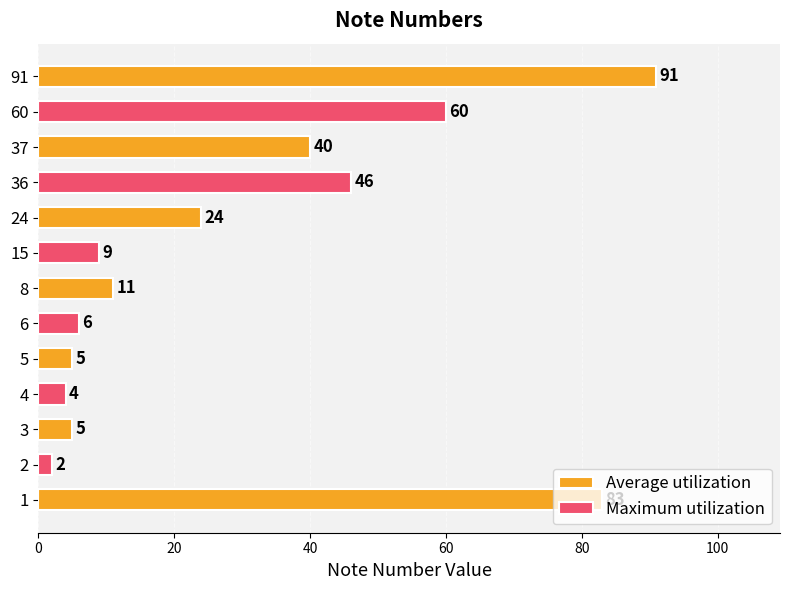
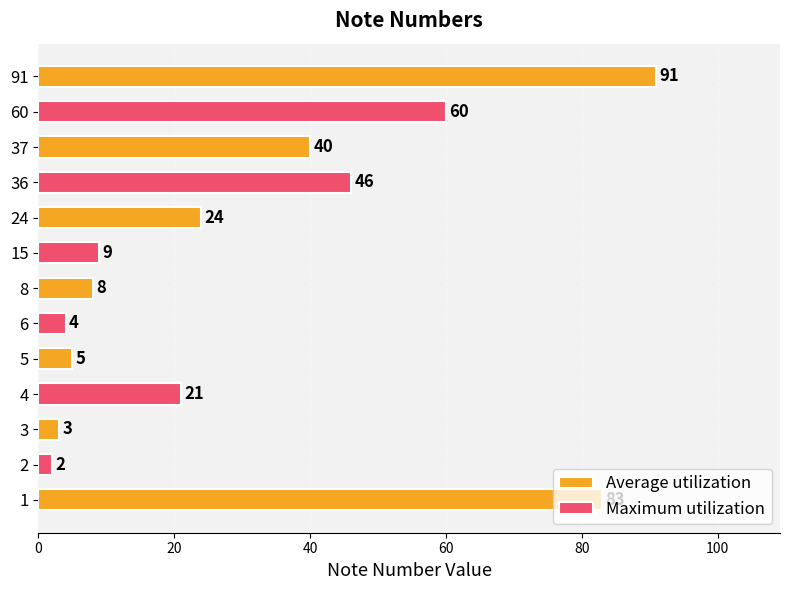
  {
    "Average utilization": {
      "91": 91,
      "37": 40,
      "24": 24,
-     "8": 11,
+     "8": 8,
      "5": 5,
-     "3": 5
+     "3": 3
    },
    "Maximum utilization": {
      "60": 60,
      "36": 46,
      "15": 9,
-     "6": 6,
-     "4": 4,
+     "6": 4,
+     "4": 21,
      "2": 2
    }
  }
